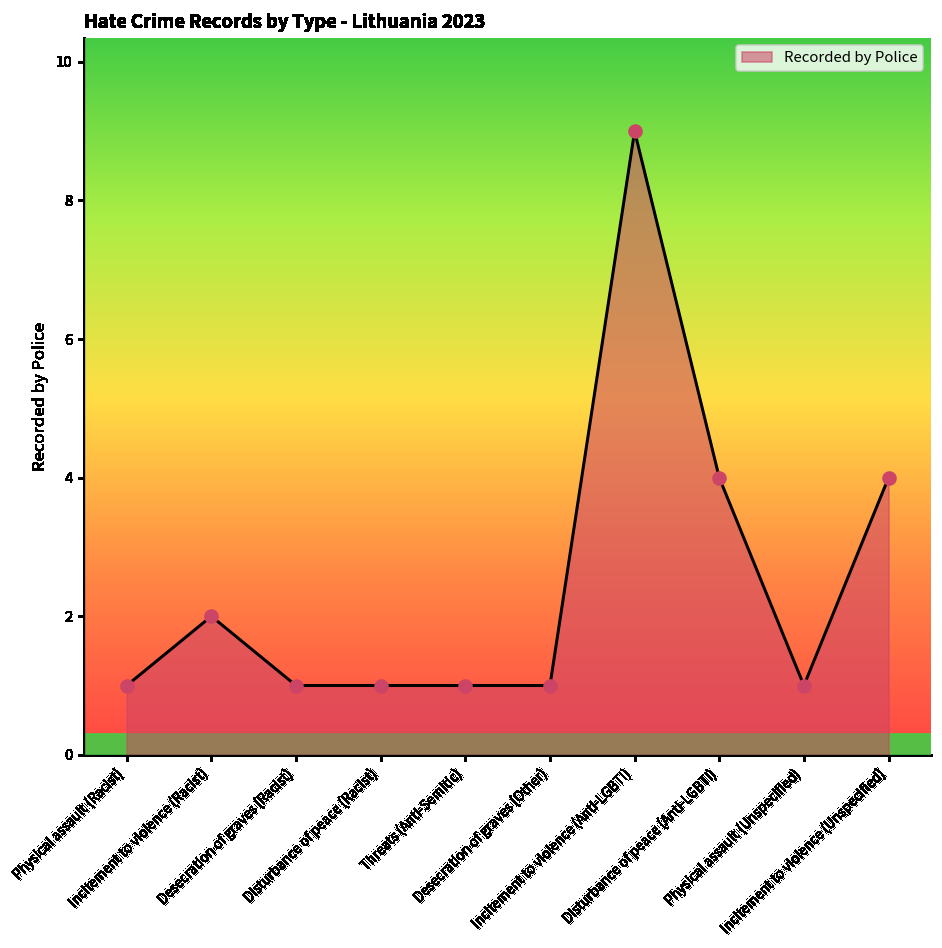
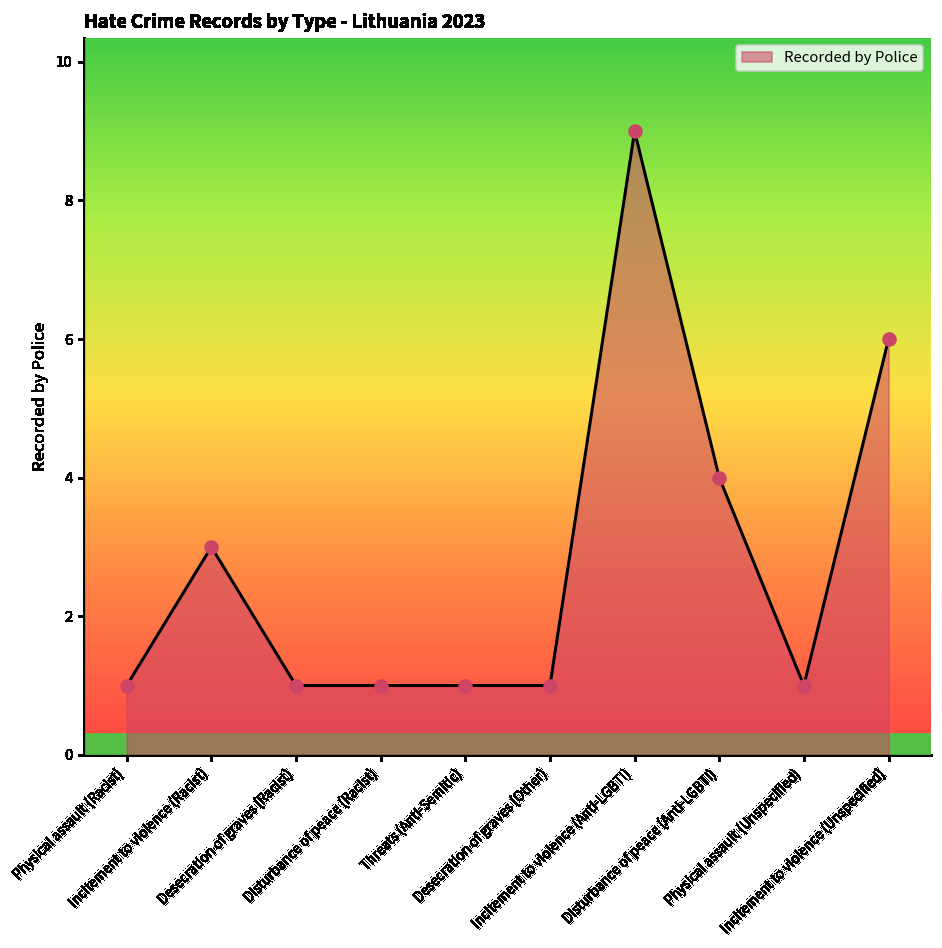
  {
    "Physical assault (Racist)": 1,
-   "Incitement to violence (Racist)": 2,
+   "Incitement to violence (Racist)": 3,
    "Desecration of graves (Racist)": 1,
    "Disturbance of peace (Racist)": 1,
    "Threats (Anti-Semitic)": 1,
    "Desecration of graves (Other)": 1,
    "Incitement to violence (Anti-LGBTI)": 9,
    "Disturbance of peace (Anti-LGBTI)": 4,
    "Physical assault (Unspecified)": 1,
-   "Incitement to violence (Unspecified)": 4
+   "Incitement to violence (Unspecified)": 6
  }
